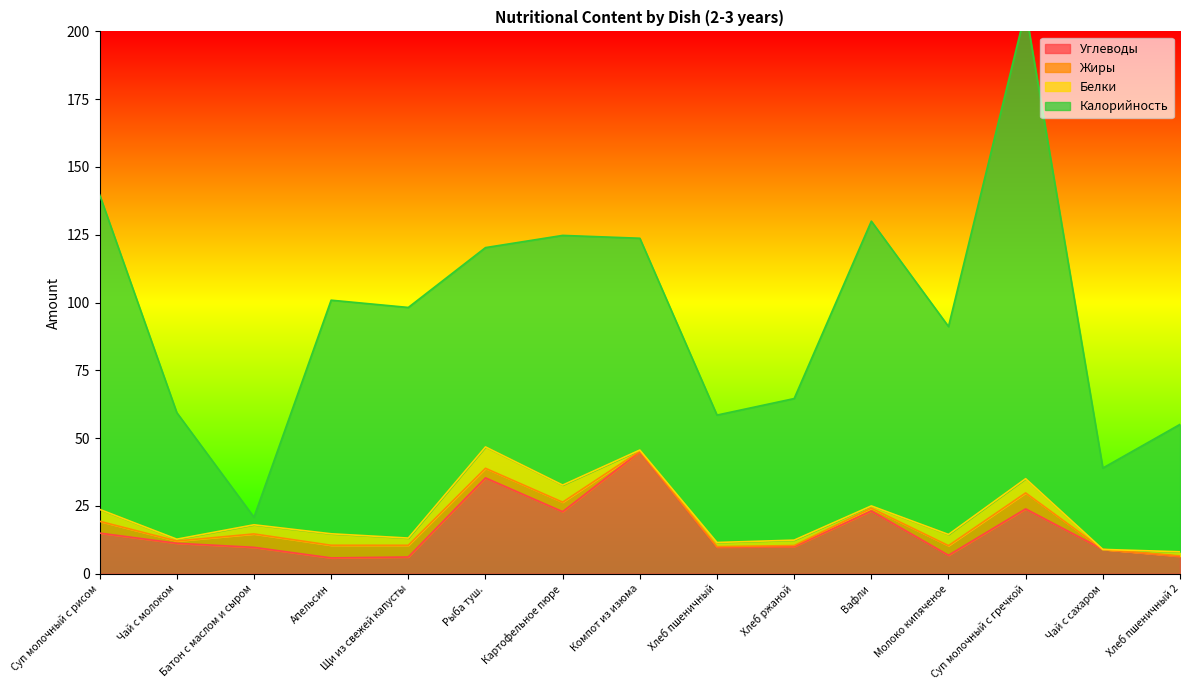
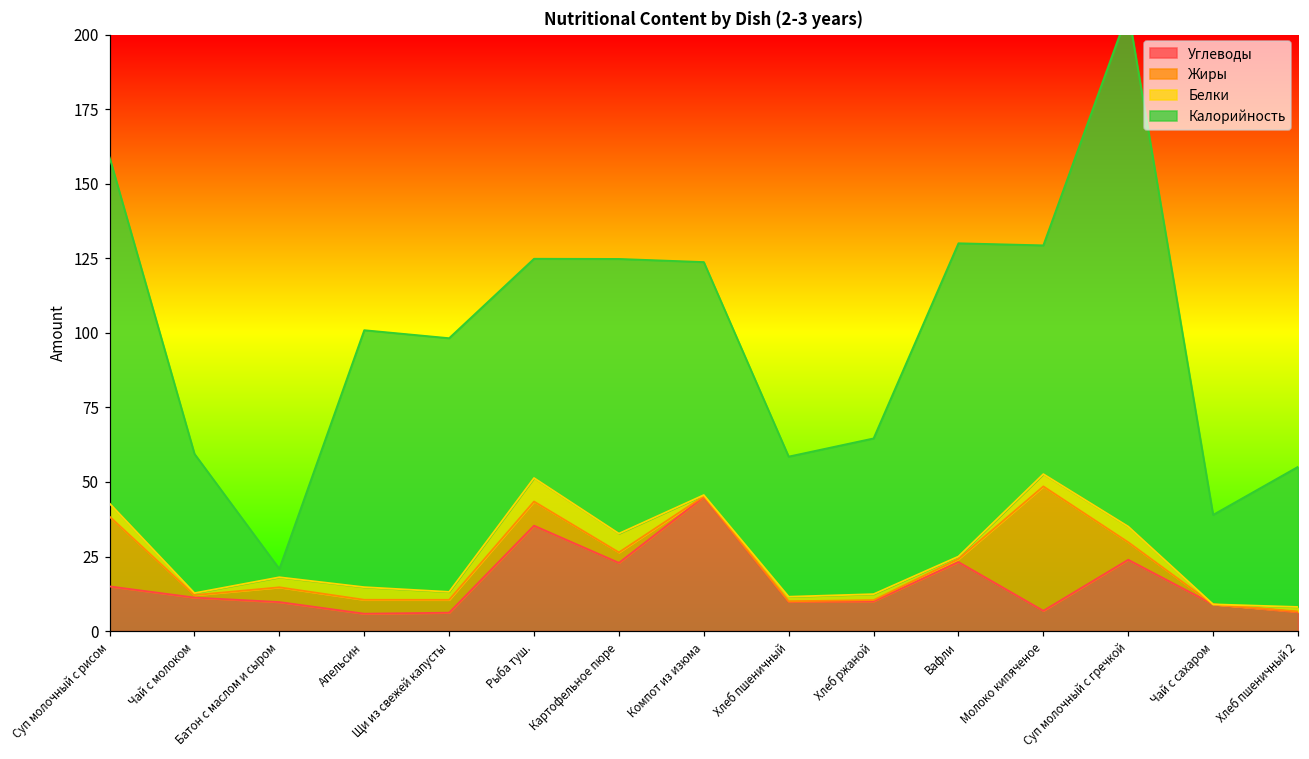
  {
    "Углеводы": {
      "Суп молочный с рисом": 15,
      "Батон с маслом и сыром": 10,
      "Апельсин": 6,
      "Щи из свежей капусты": 6,
      "Рыба туш.": 35,
      "Картофельное пюре": 23,
      "Вафли": 23,
      "Молоко кипяченое": 7,
      "Суп молочный с гречкой": 24
    },
    "Жиры": {
-     "Суп молочный с рисом": 4,
+     "Суп молочный с рисом": 23,
      "Батон с маслом и сыром": 5,
      "Апельсин": 5,
      "Щи из свежей капусты": 4,
-     "Рыба туш.": 4,
+     "Рыба туш.": 8,
      "Картофельное пюре": 4,
-     "Молоко кипяченое": 4,
+     "Молоко кипяченое": 42,
      "Суп молочный с гречкой": 6
    },
    "Белки": {
      "Суп молочный с рисом": 4,
      "Батон с маслом и сыром": 3,
      "Апельсин": 4,
      "Щи из свежей капусты": 3,
      "Рыба туш.": 8,
      "Картофельное пюре": 6,
      "Хлеб пшеничный": 2,
      "Хлеб ржаной": 2,
      "Молоко кипяченое": 4,
      "Суп молочный с гречкой": 5,
      "Хлеб пшеничный 2": 2
    },
    "Калорийность": {
      "Суп молочный с рисом": 116,
      "Чай с молоком": 47,
      "Батон с маслом и сыром": 3,
      "Апельсин": 86,
      "Щи из свежей капусты": 85,
      "Рыба туш.": 74,
      "Картофельное пюре": 92,
      "Компот из изюма": 78,
      "Хлеб пшеничный": 47,
      "Хлеб ржаной": 52,
      "Вафли": 105,
      "Молоко кипяченое": 77,
      "Чай с сахаром": 30,
      "Хлеб пшеничный 2": 47
    }
  }
